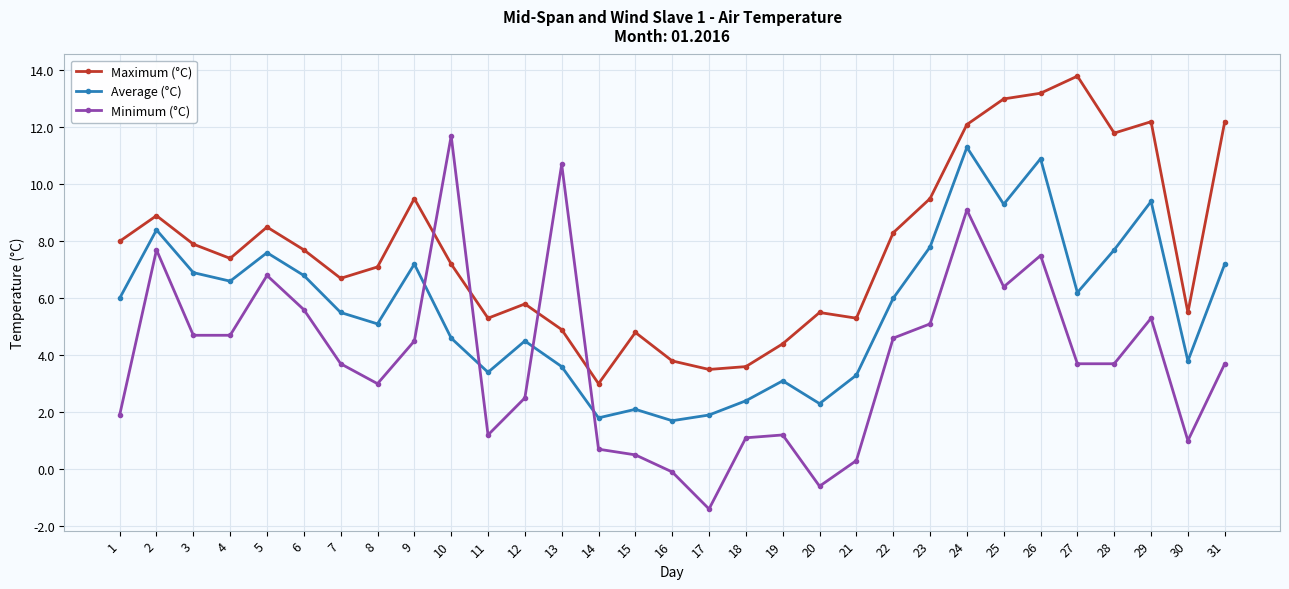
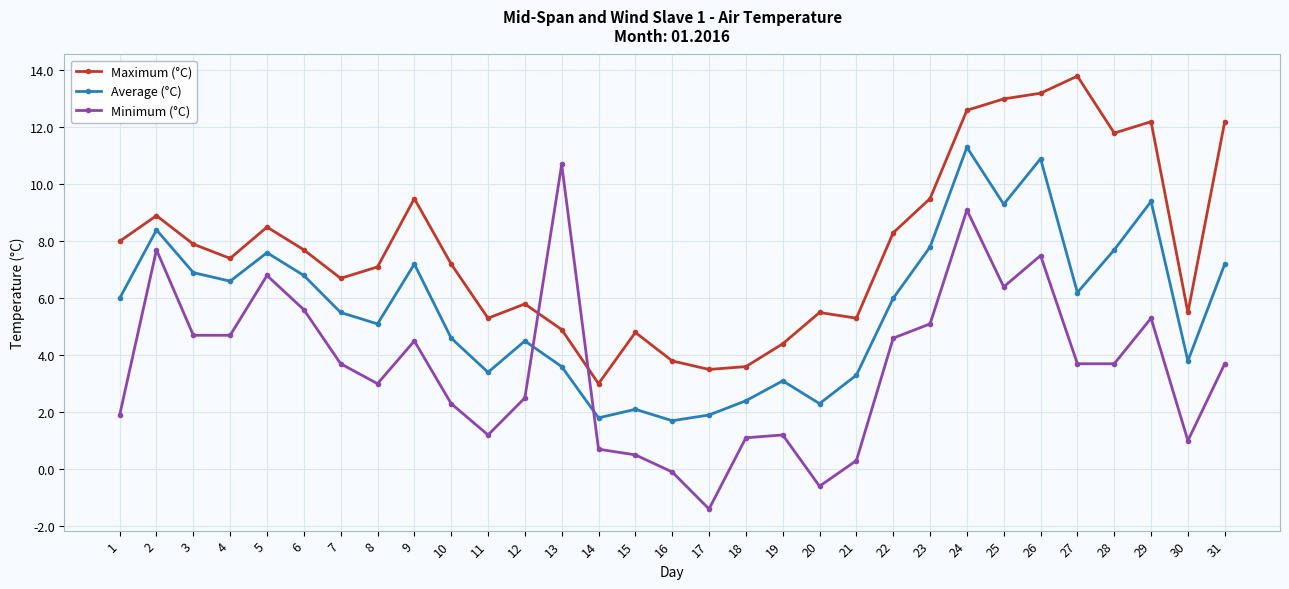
  {
    "Maximum (°C)": {
      "1": 8.0,
      "2": 8.9,
      "3": 7.9,
      "4": 7.4,
      "5": 8.5,
      "6": 7.7,
      "7": 6.7,
      "8": 7.1,
      "9": 9.5,
      "10": 7.2,
      "11": 5.3,
      "12": 5.8,
      "13": 4.9,
      "14": 3.0,
      "15": 4.8,
      "16": 3.8,
      "17": 3.5,
      "18": 3.6,
      "19": 4.4,
      "20": 5.5,
      "21": 5.3,
      "22": 8.3,
      "23": 9.5,
-     "24": 12.1,
+     "24": 12.6,
      "25": 13.0,
      "26": 13.2,
      "27": 13.8,
      "28": 11.8,
      "29": 12.2,
      "30": 5.5,
      "31": 12.2
    },
    "Average (°C)": {
      "1": 6.0,
      "2": 8.4,
      "3": 6.9,
      "4": 6.6,
      "5": 7.6,
      "6": 6.8,
      "7": 5.5,
      "8": 5.1,
      "9": 7.2,
      "10": 4.6,
      "11": 3.4,
      "12": 4.5,
      "13": 3.6,
      "14": 1.8,
      "15": 2.1,
      "16": 1.7,
      "17": 1.9,
      "18": 2.4,
      "19": 3.1,
      "20": 2.3,
      "21": 3.3,
      "22": 6.0,
      "23": 7.8,
      "24": 11.3,
      "25": 9.3,
      "26": 10.9,
      "27": 6.2,
      "28": 7.7,
      "29": 9.4,
      "30": 3.8,
      "31": 7.2
    },
    "Minimum (°C)": {
      "1": 1.9,
      "2": 7.7,
      "3": 4.7,
      "4": 4.7,
      "5": 6.8,
      "6": 5.6,
      "7": 3.7,
      "8": 3.0,
      "9": 4.5,
-     "10": 11.7,
+     "10": 2.3,
      "11": 1.2,
      "12": 2.5,
      "13": 10.7,
      "14": 0.7,
      "15": 0.5,
      "16": -0.1,
      "17": -1.4,
      "18": 1.1,
      "19": 1.2,
      "20": -0.6,
      "21": 0.3,
      "22": 4.6,
      "23": 5.1,
      "24": 9.1,
      "25": 6.4,
      "26": 7.5,
      "27": 3.7,
      "28": 3.7,
      "29": 5.3,
      "30": 1.0,
      "31": 3.7
    }
  }
